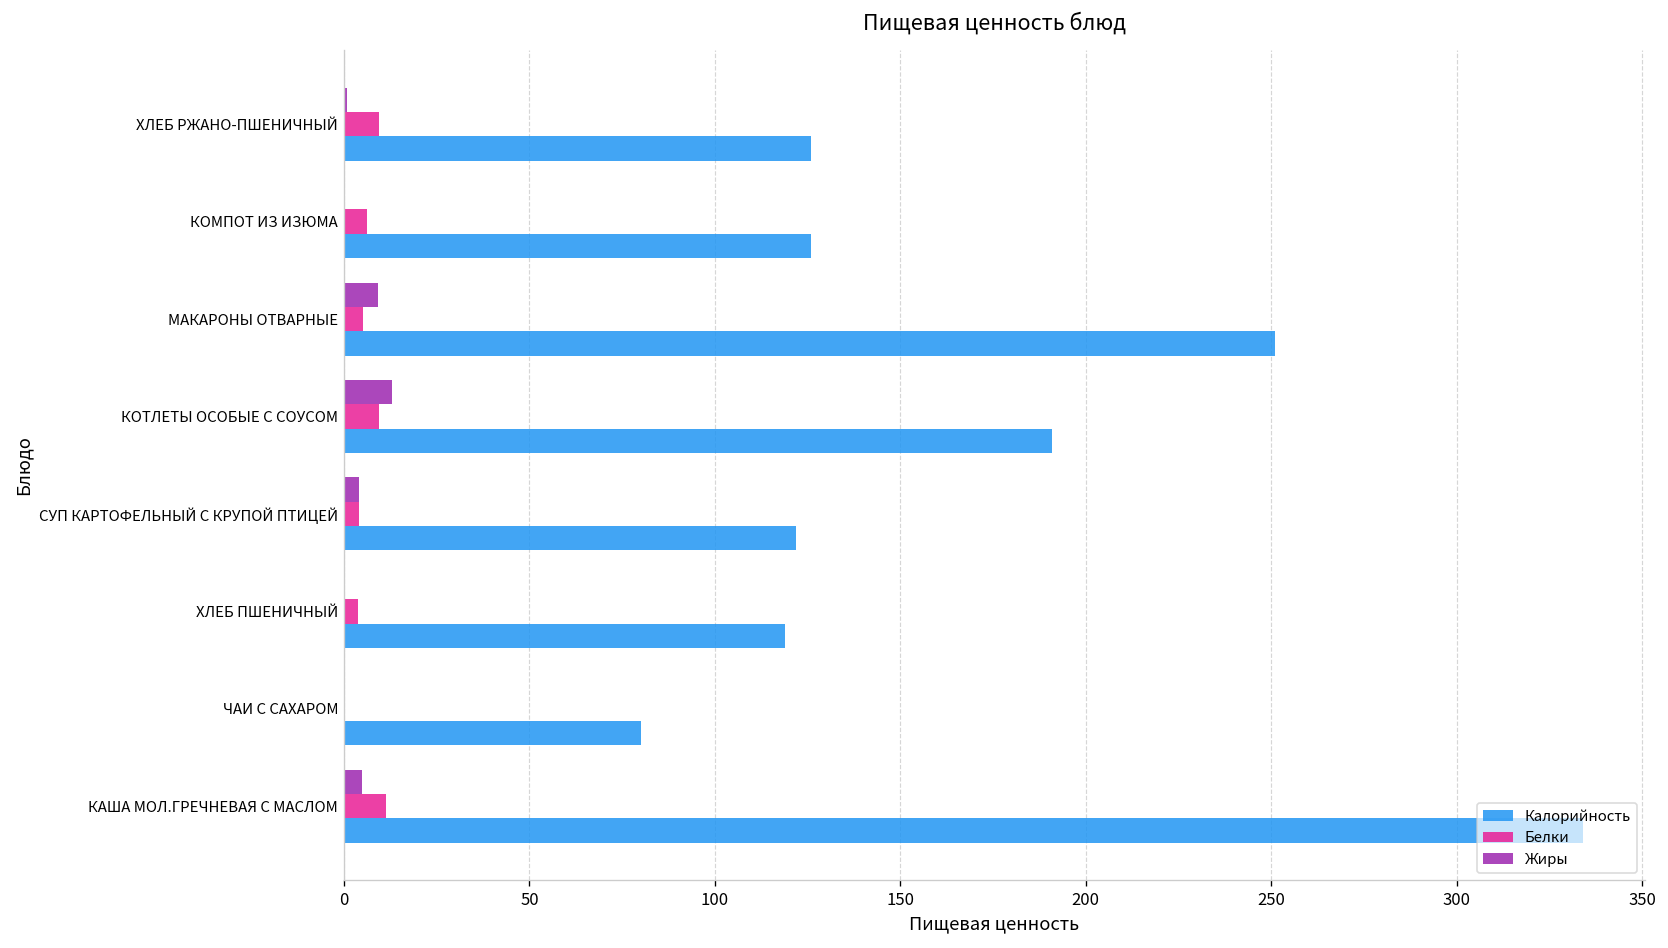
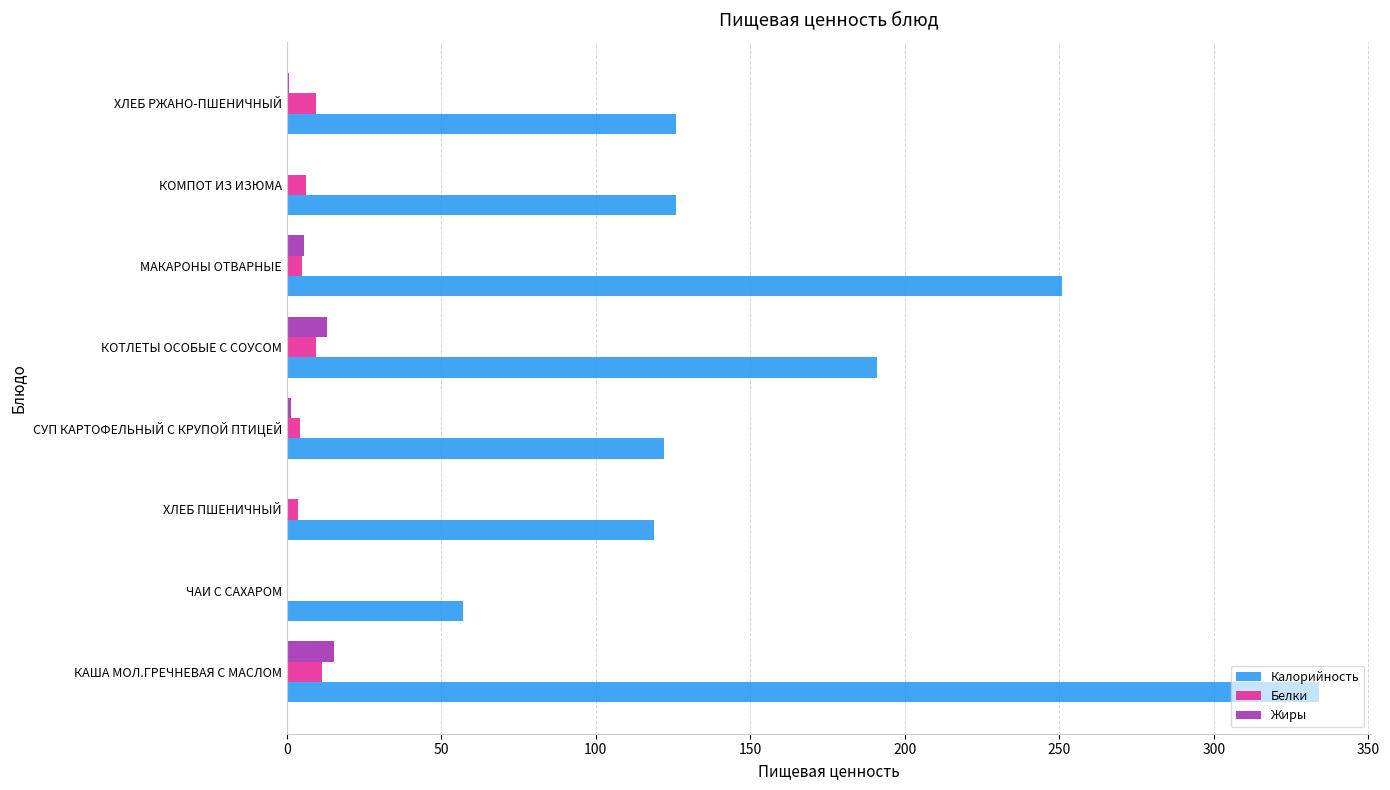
  {
    "Калорийность": {
      "ХЛЕБ РЖАНО-ПШЕНИЧНЫЙ": 126,
      "КОМПОТ ИЗ ИЗЮМА": 126,
      "МАКАРОНЫ ОТВАРНЫЕ": 251,
      "КОТЛЕТЫ ОСОБЫЕ С СОУСОМ": 191,
      "СУП КАРТОФЕЛЬНЫЙ С КРУПОЙ ПТИЦЕЙ": 122,
      "ХЛЕБ ПШЕНИЧНЫЙ": 119,
-     "ЧАИ С САХАРОМ": 80
+     "ЧАИ С САХАРОМ": 57
    },
    "Белки": {
      "ХЛЕБ РЖАНО-ПШЕНИЧНЫЙ": 9,
      "КОМПОТ ИЗ ИЗЮМА": 6,
      "МАКАРОНЫ ОТВАРНЫЕ": 5,
      "КОТЛЕТЫ ОСОБЫЕ С СОУСОМ": 10,
      "СУП КАРТОФЕЛЬНЫЙ С КРУПОЙ ПТИЦЕЙ": 4,
      "ХЛЕБ ПШЕНИЧНЫЙ": 4,
      "КАША МОЛ.ГРЕЧНЕВАЯ С МАСЛОМ": 11
    },
    "Жиры": {
      "ХЛЕБ РЖАНО-ПШЕНИЧНЫЙ": 1,
-     "МАКАРОНЫ ОТВАРНЫЕ": 9,
+     "МАКАРОНЫ ОТВАРНЫЕ": 5,
      "КОТЛЕТЫ ОСОБЫЕ С СОУСОМ": 13,
-     "СУП КАРТОФЕЛЬНЫЙ С КРУПОЙ ПТИЦЕЙ": 4,
-     "КАША МОЛ.ГРЕЧНЕВАЯ С МАСЛОМ": 5
+     "СУП КАРТОФЕЛЬНЫЙ С КРУПОЙ ПТИЦЕЙ": 2,
+     "КАША МОЛ.ГРЕЧНЕВАЯ С МАСЛОМ": 15
    }
  }
